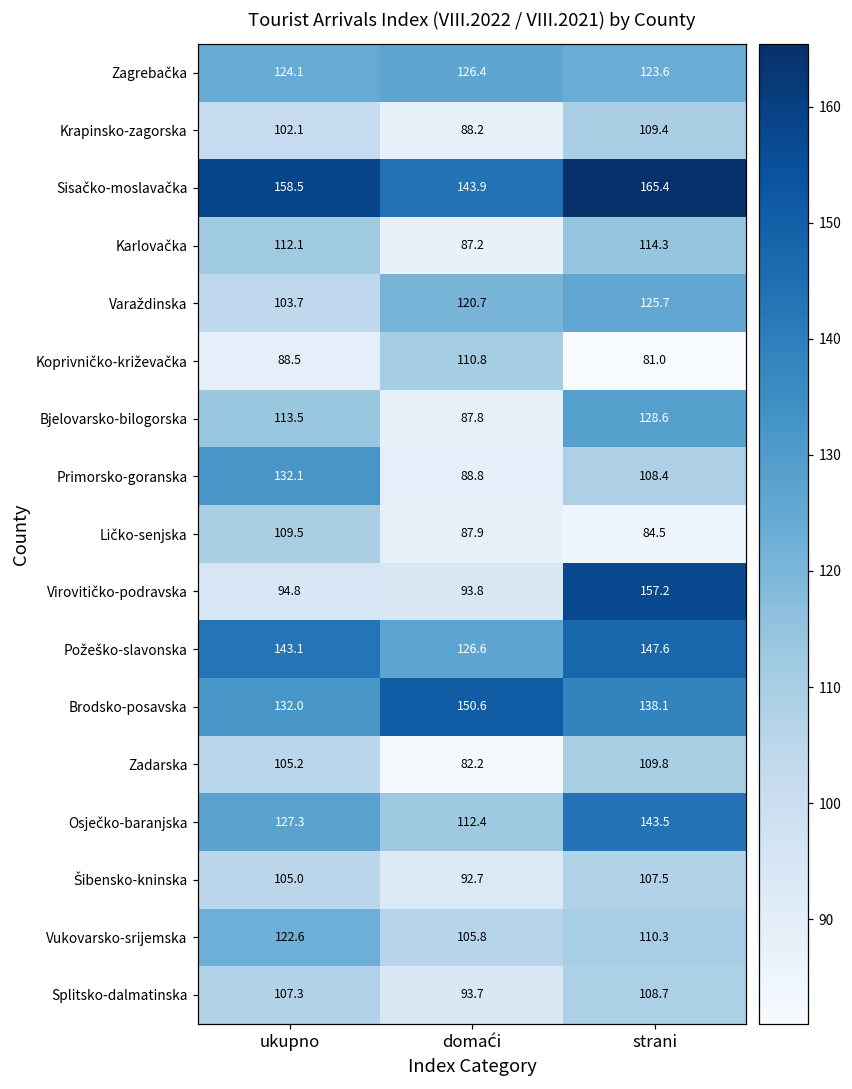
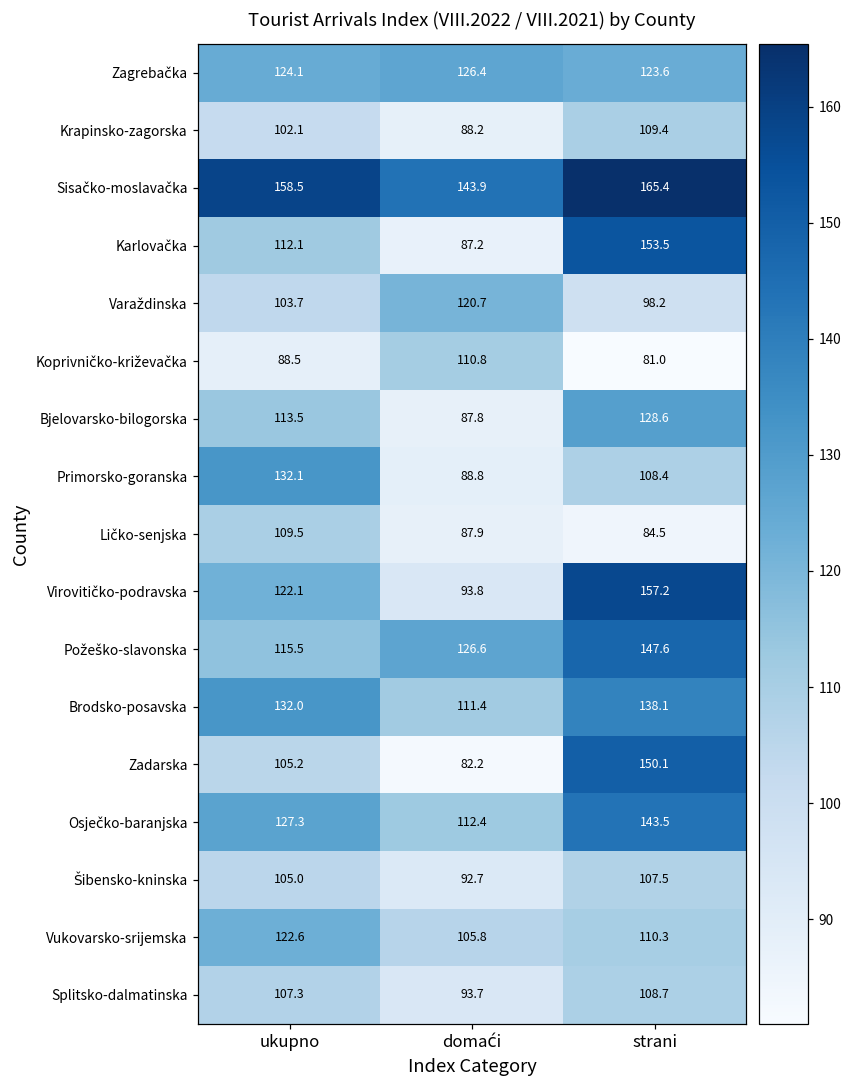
  {
    "Zagrebačka": {
      "ukupno": 124.1,
      "domaći": 126.4,
      "strani": 123.6
    },
    "Krapinsko-zagorska": {
      "ukupno": 102.1,
      "domaći": 88.2,
      "strani": 109.4
    },
    "Sisačko-moslavačka": {
      "ukupno": 158.5,
      "domaći": 143.9,
      "strani": 165.4
    },
    "Karlovačka": {
      "ukupno": 112.1,
      "domaći": 87.2,
-     "strani": 114.3
+     "strani": 153.5
    },
    "Varaždinska": {
      "ukupno": 103.7,
      "domaći": 120.7,
-     "strani": 125.7
+     "strani": 98.2
    },
    "Koprivničko-križevačka": {
      "ukupno": 88.5,
      "domaći": 110.8,
      "strani": 81.0
    },
    "Bjelovarsko-bilogorska": {
      "ukupno": 113.5,
      "domaći": 87.8,
      "strani": 128.6
    },
    "Primorsko-goranska": {
      "ukupno": 132.1,
      "domaći": 88.8,
      "strani": 108.4
    },
    "Ličko-senjska": {
      "ukupno": 109.5,
      "domaći": 87.9,
      "strani": 84.5
    },
    "Virovitičko-podravska": {
-     "ukupno": 94.8,
+     "ukupno": 122.1,
      "domaći": 93.8,
      "strani": 157.2
    },
    "Požeško-slavonska": {
-     "ukupno": 143.1,
+     "ukupno": 115.5,
      "domaći": 126.6,
      "strani": 147.6
    },
    "Brodsko-posavska": {
      "ukupno": 132.0,
-     "domaći": 150.6,
+     "domaći": 111.4,
      "strani": 138.1
    },
    "Zadarska": {
      "ukupno": 105.2,
      "domaći": 82.2,
-     "strani": 109.8
+     "strani": 150.1
    },
    "Osječko-baranjska": {
      "ukupno": 127.3,
      "domaći": 112.4,
      "strani": 143.5
    },
    "Šibensko-kninska": {
      "ukupno": 105.0,
      "domaći": 92.7,
      "strani": 107.5
    },
    "Vukovarsko-srijemska": {
      "ukupno": 122.6,
      "domaći": 105.8,
      "strani": 110.3
    },
    "Splitsko-dalmatinska": {
      "ukupno": 107.3,
      "domaći": 93.7,
      "strani": 108.7
    }
  }
